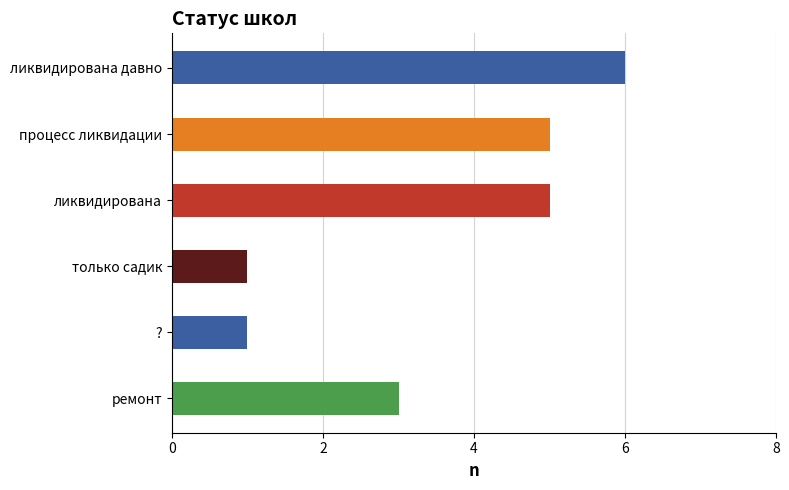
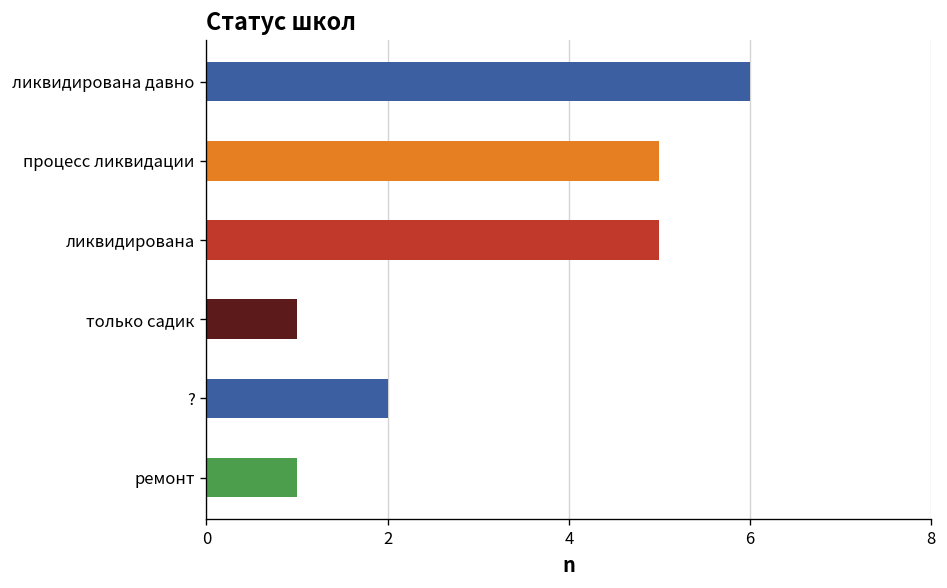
  {
    "ликвидирована давно": 6,
    "процесс ликвидации": 5,
    "ликвидирована": 5,
    "только садик": 1,
-   "?": 1,
-   "ремонт": 3
+   "?": 2,
+   "ремонт": 1
  }
